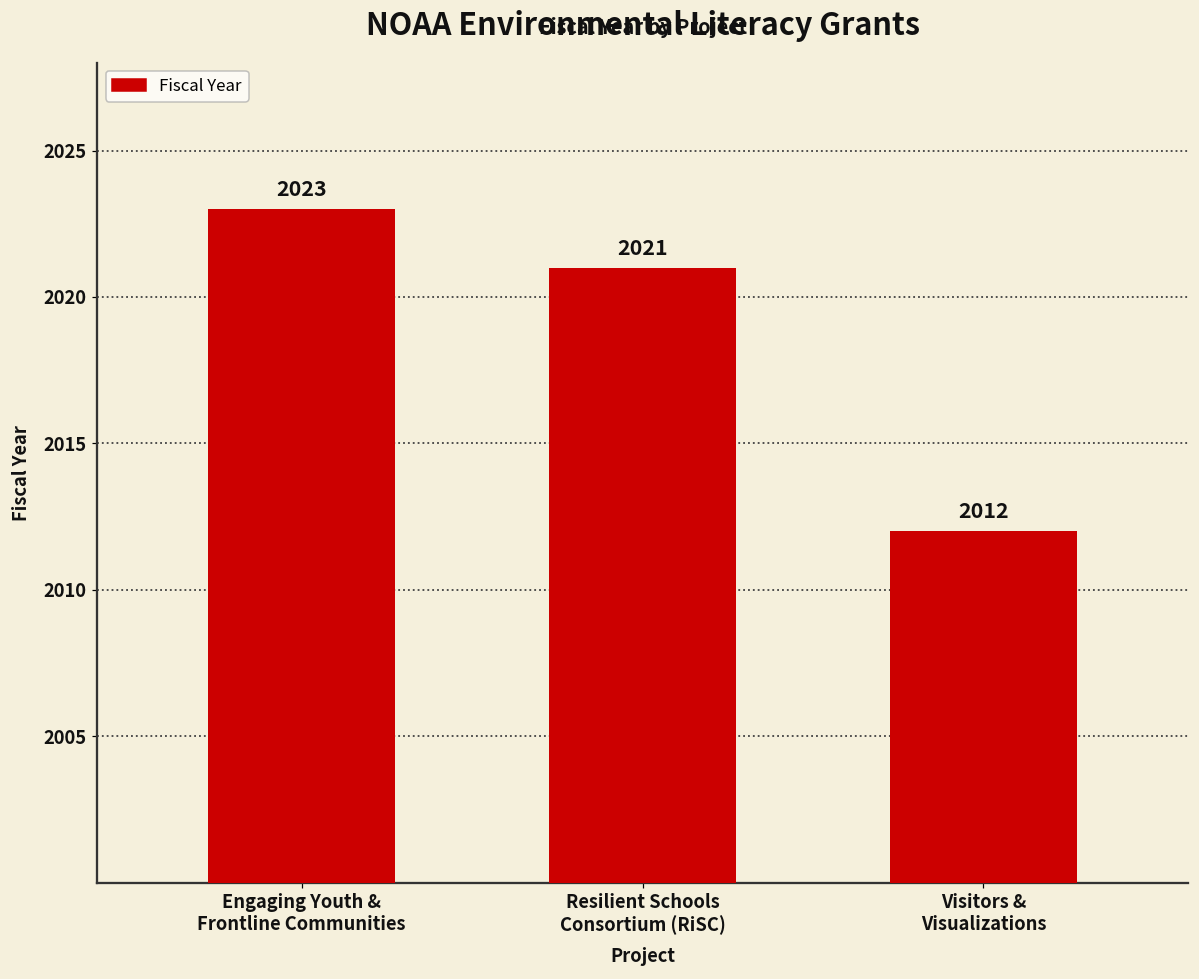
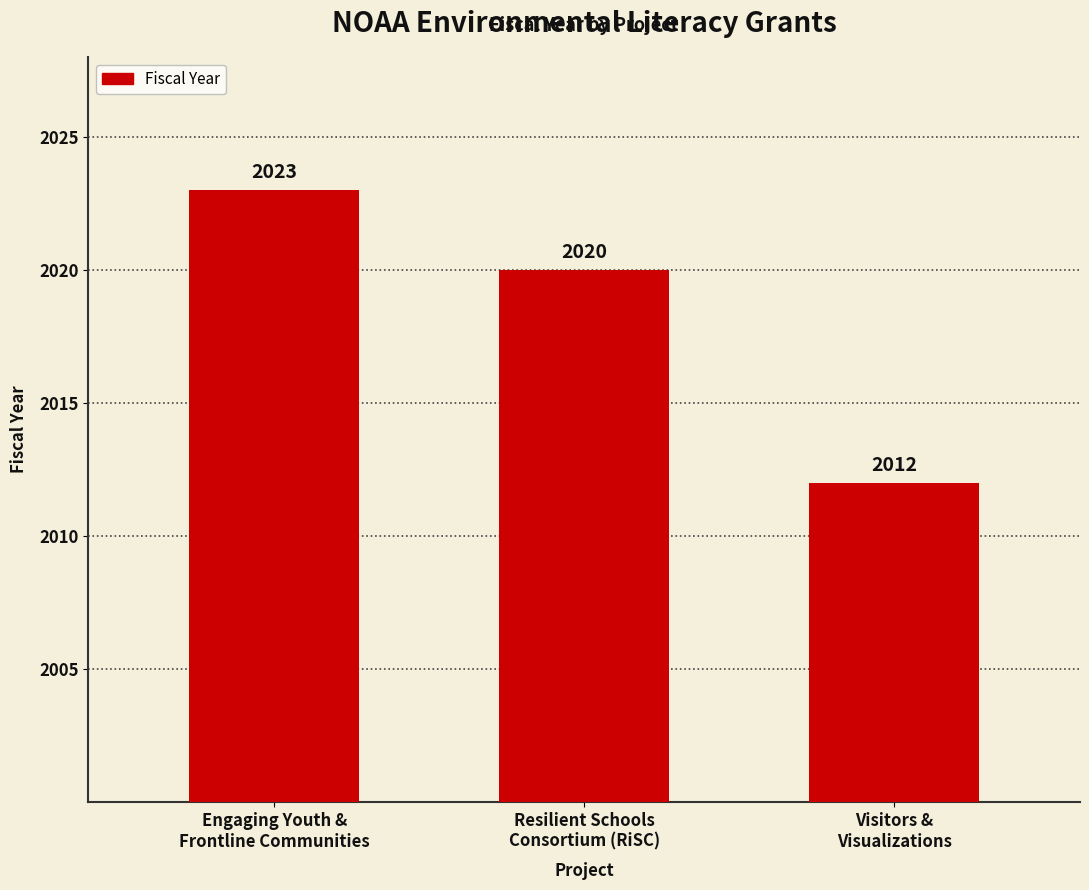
  {
    "Engaging Youth & Frontline Communities": 2023,
-   "Resilient Schools Consortium (RiSC)": 2021,
+   "Resilient Schools Consortium (RiSC)": 2020,
    "Visitors & Visualizations": 2012
  }
